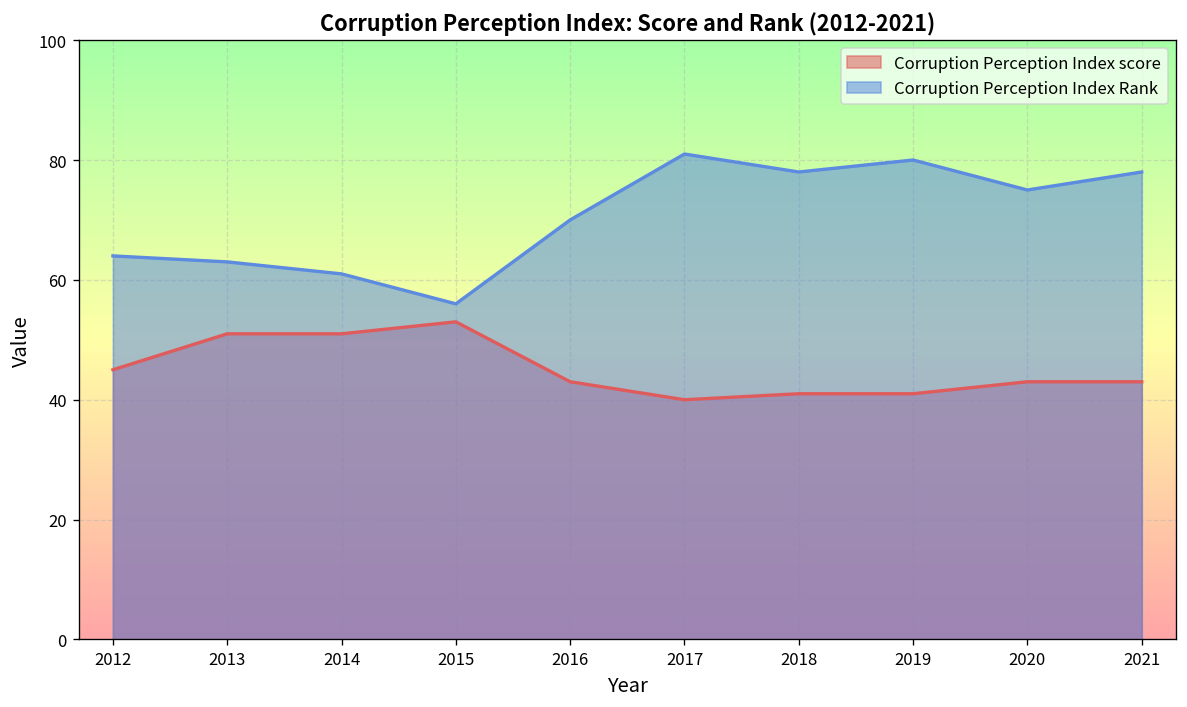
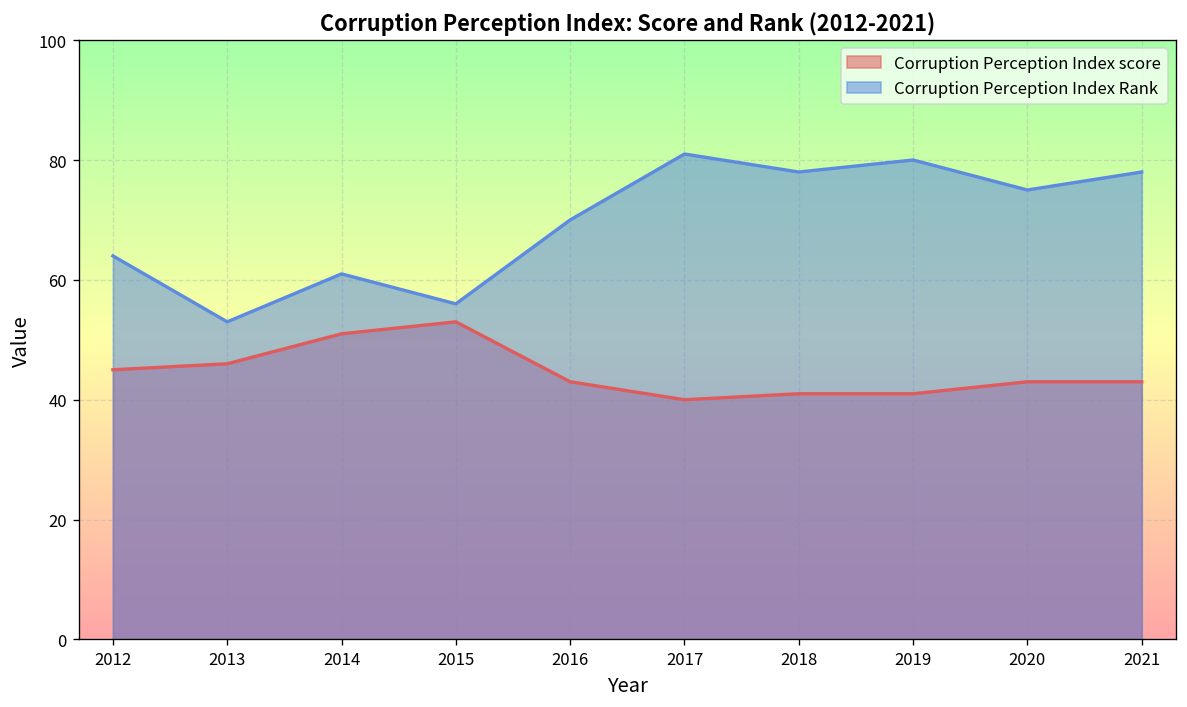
  {
    "Corruption Perception Index score": {
      "2012": 45,
-     "2013": 51,
+     "2013": 46,
      "2014": 51,
      "2015": 53,
      "2016": 43,
      "2017": 40,
      "2018": 41,
      "2019": 41,
      "2020": 43,
      "2021": 43
    },
    "Corruption Perception Index Rank": {
      "2012": 64,
-     "2013": 63,
+     "2013": 53,
      "2014": 61,
      "2015": 56,
      "2016": 70,
      "2017": 81,
      "2018": 78,
      "2019": 80,
      "2020": 75,
      "2021": 78
    }
  }
